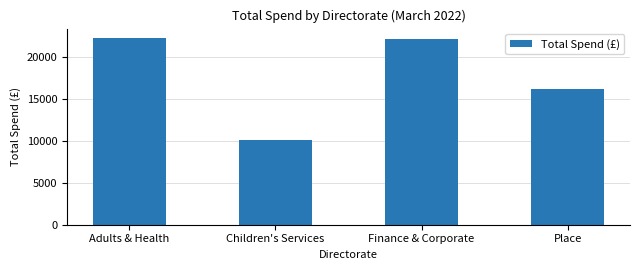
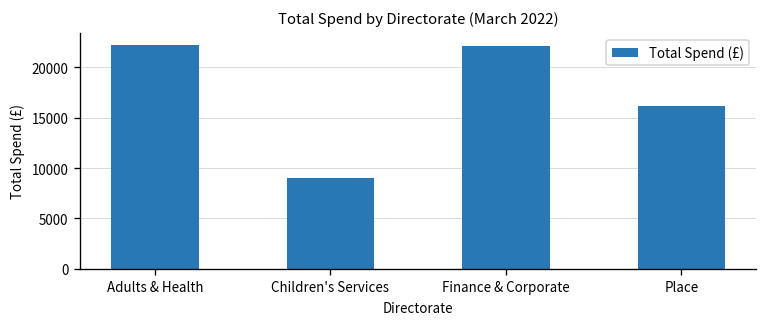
  {
    "Adults & Health": 22000,
-   "Children's Services": 10000,
+   "Children's Services": 9000,
    "Finance & Corporate": 22000,
    "Place": 16000
  }
